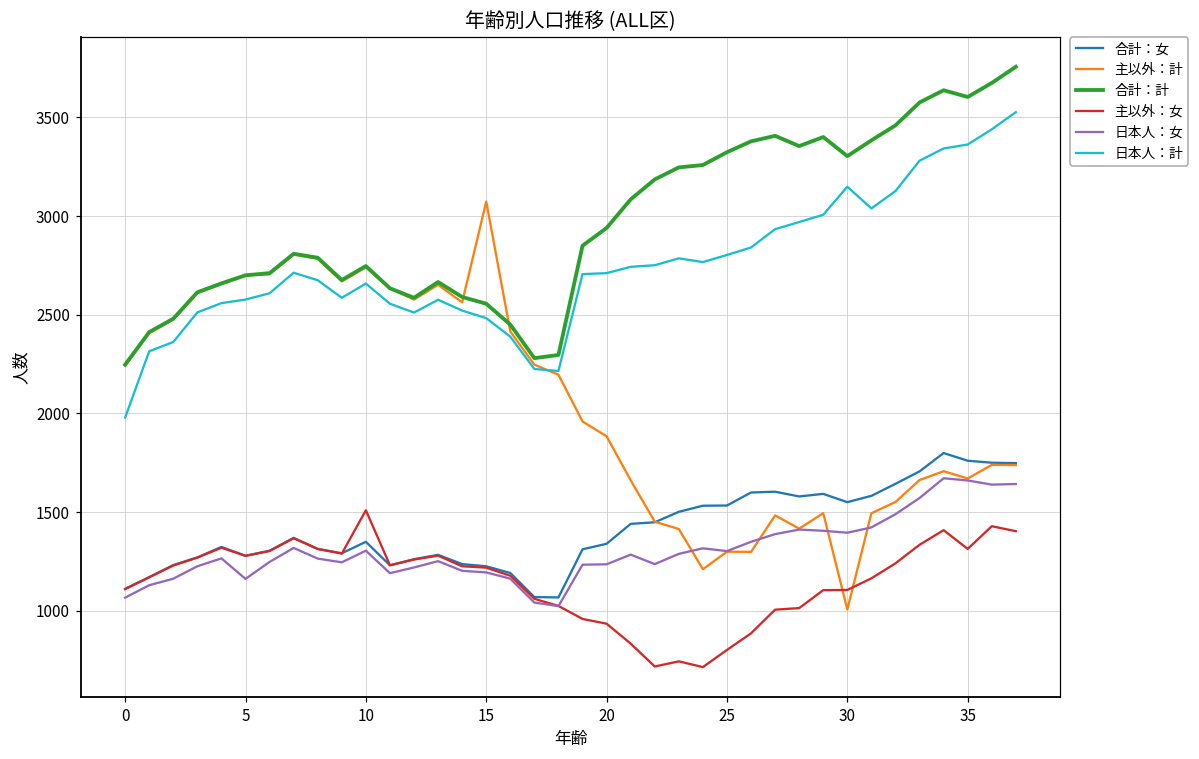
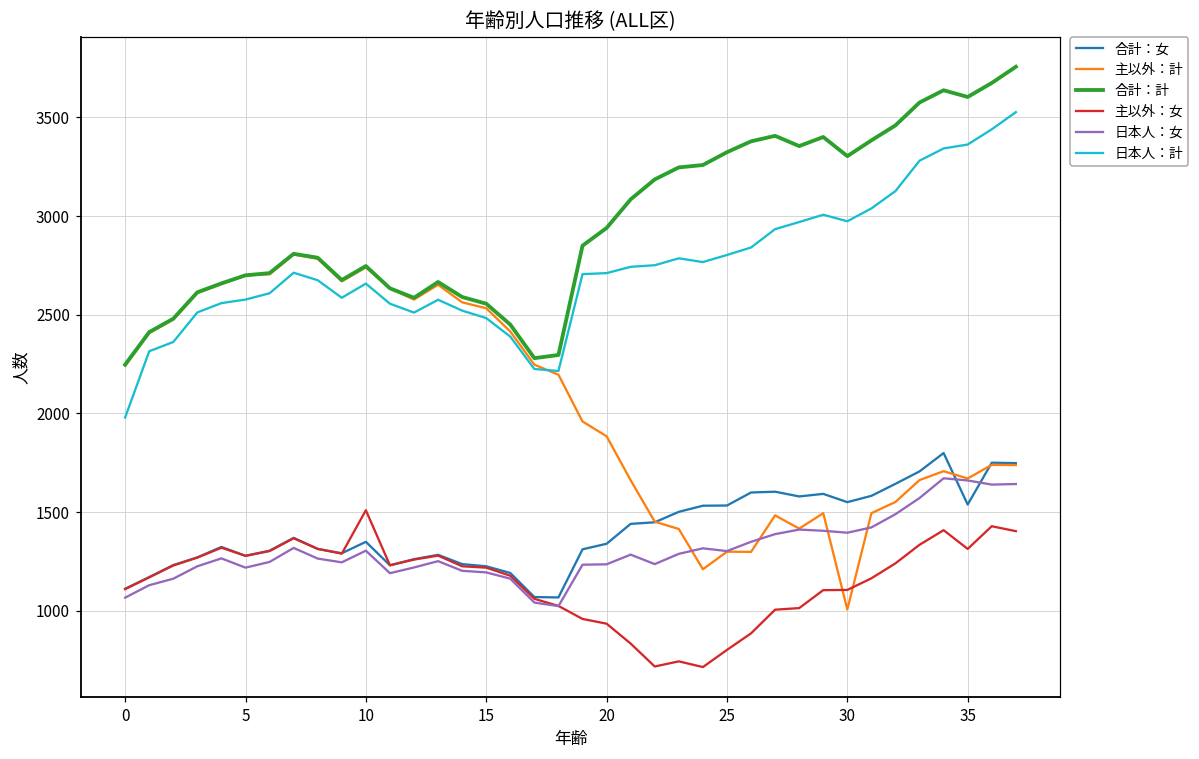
  {
    "合計：女": {
      "10": 1350,
      "20": 1340,
      "25": 1530,
      "30": 1550,
-     "35": 1760
+     "35": 1540
    },
    "主以外：計": {
-     "15": 3070,
+     "15": 2530,
      "20": 1880,
      "30": 1010
    },
    "合計：計": {
      "15": 2560,
      "20": 2940,
      "25": 3320,
      "30": 3300,
      "35": 3600
    },
    "主以外：女": {
      "10": 1510,
      "20": 930,
      "25": 800,
      "30": 1110,
      "35": 1310
    },
    "日本人：女": {
      "0": 1070,
-     "5": 1160,
+     "5": 1220,
      "10": 1300,
      "15": 1190,
      "20": 1240,
      "30": 1400
    },
    "日本人：計": {
      "0": 1980,
      "5": 2580,
      "10": 2660,
      "15": 2480,
      "20": 2710,
      "25": 2800,
-     "30": 3150,
+     "30": 2970,
      "35": 3360
    }
  }
